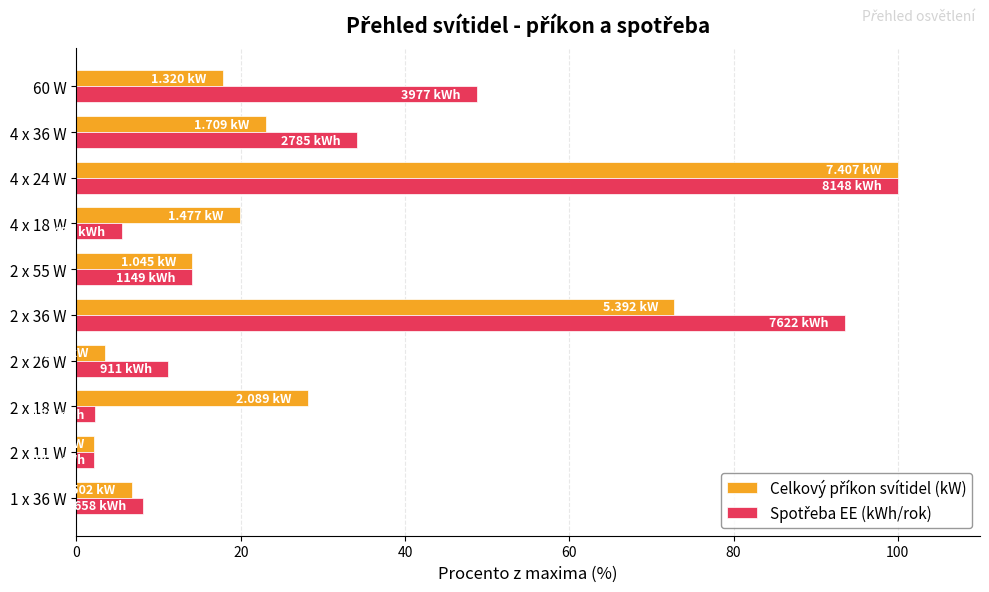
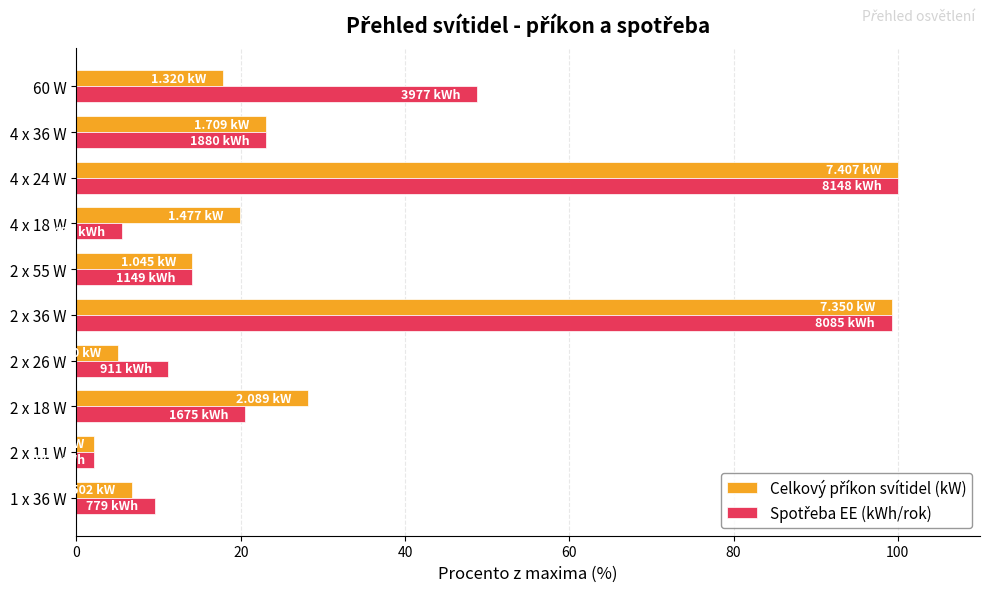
  {
    "Celkový příkon svítidel (kW)": {
-     "2 x 36 W": 5.392,
-     "2 x 26 W": 3
+     "2 x 36 W": 7.350,
+     "2 x 26 W": 5
    },
    "Spotřeba EE (kWh/rok)": {
-     "4 x 36 W": 2785,
-     "2 x 36 W": 7622,
-     "2 x 18 W": 2,
-     "1 x 36 W": 658
+     "4 x 36 W": 1880,
+     "2 x 36 W": 8085,
+     "2 x 18 W": 21,
+     "1 x 36 W": 779
    }
  }
